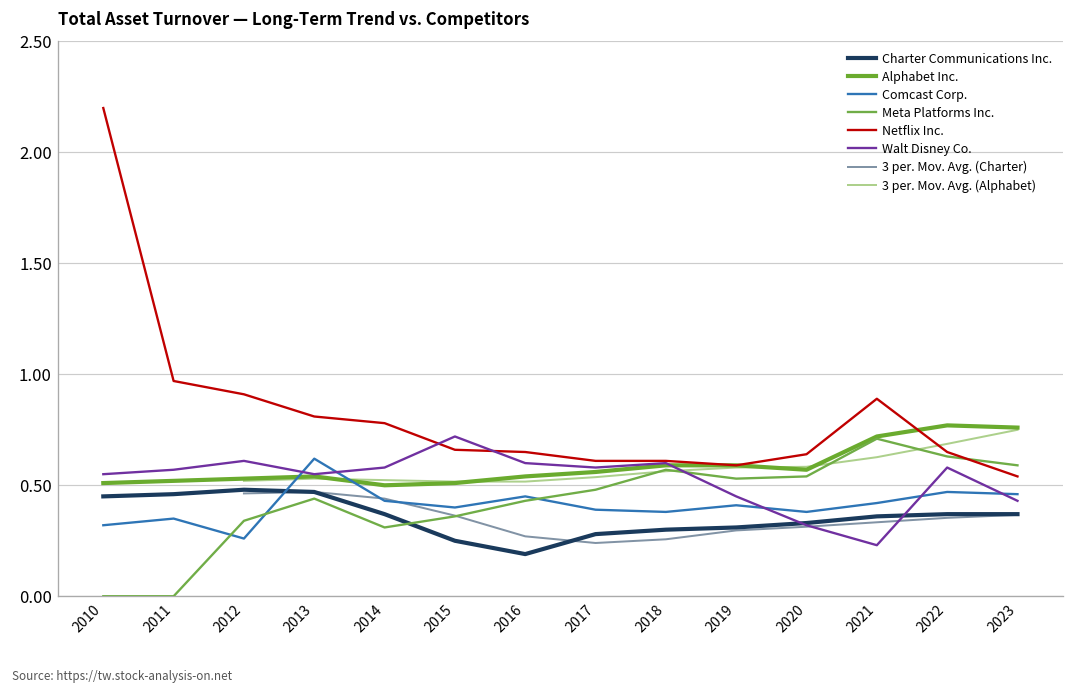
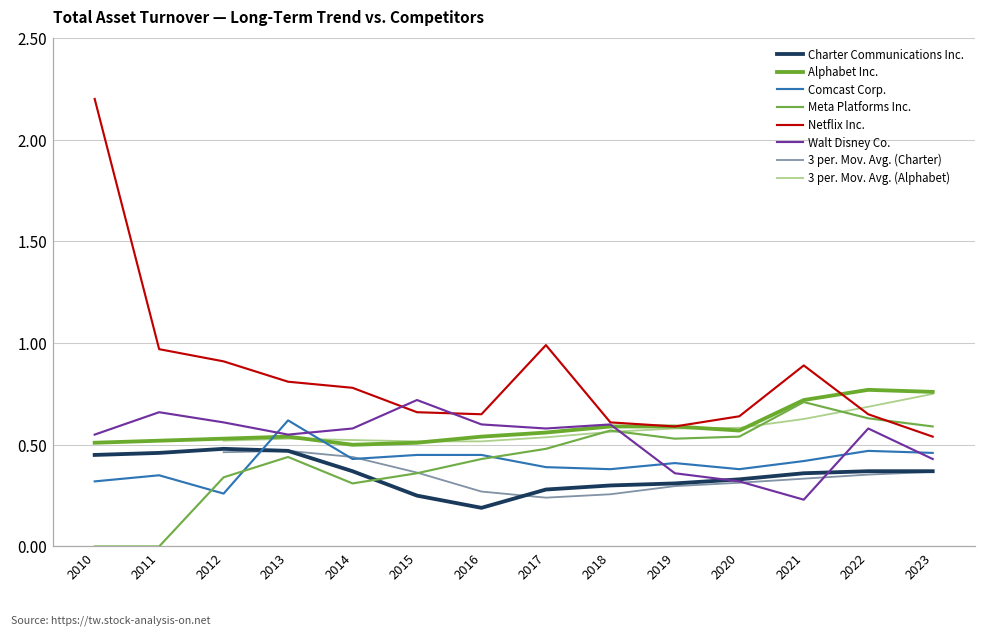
  {
    "Comcast Corp.": {
      "2010": 0.32,
      "2011": 0.35,
      "2012": 0.26,
      "2013": 0.62,
-     "2015": 0.40,
+     "2015": 0.45,
      "2016": 0.45,
      "2017": 0.39,
      "2018": 0.38,
      "2019": 0.41,
      "2020": 0.38,
      "2021": 0.42,
      "2022": 0.47,
      "2023": 0.46
    },
    "Netflix Inc.": {
      "2010": 2.20,
      "2011": 0.97,
      "2012": 0.91,
      "2013": 0.81,
      "2014": 0.78,
      "2015": 0.66,
      "2016": 0.65,
-     "2017": 0.61,
+     "2017": 0.99,
      "2020": 0.64,
      "2021": 0.89,
      "2022": 0.65,
      "2023": 0.54
    },
    "Walt Disney Co.": {
      "2010": 0.55,
-     "2011": 0.57,
+     "2011": 0.66,
      "2012": 0.61,
      "2014": 0.58,
      "2015": 0.72,
      "2016": 0.60,
      "2017": 0.58,
-     "2019": 0.45,
+     "2019": 0.36,
      "2021": 0.23,
      "2022": 0.58,
      "2023": 0.43
    }
  }
